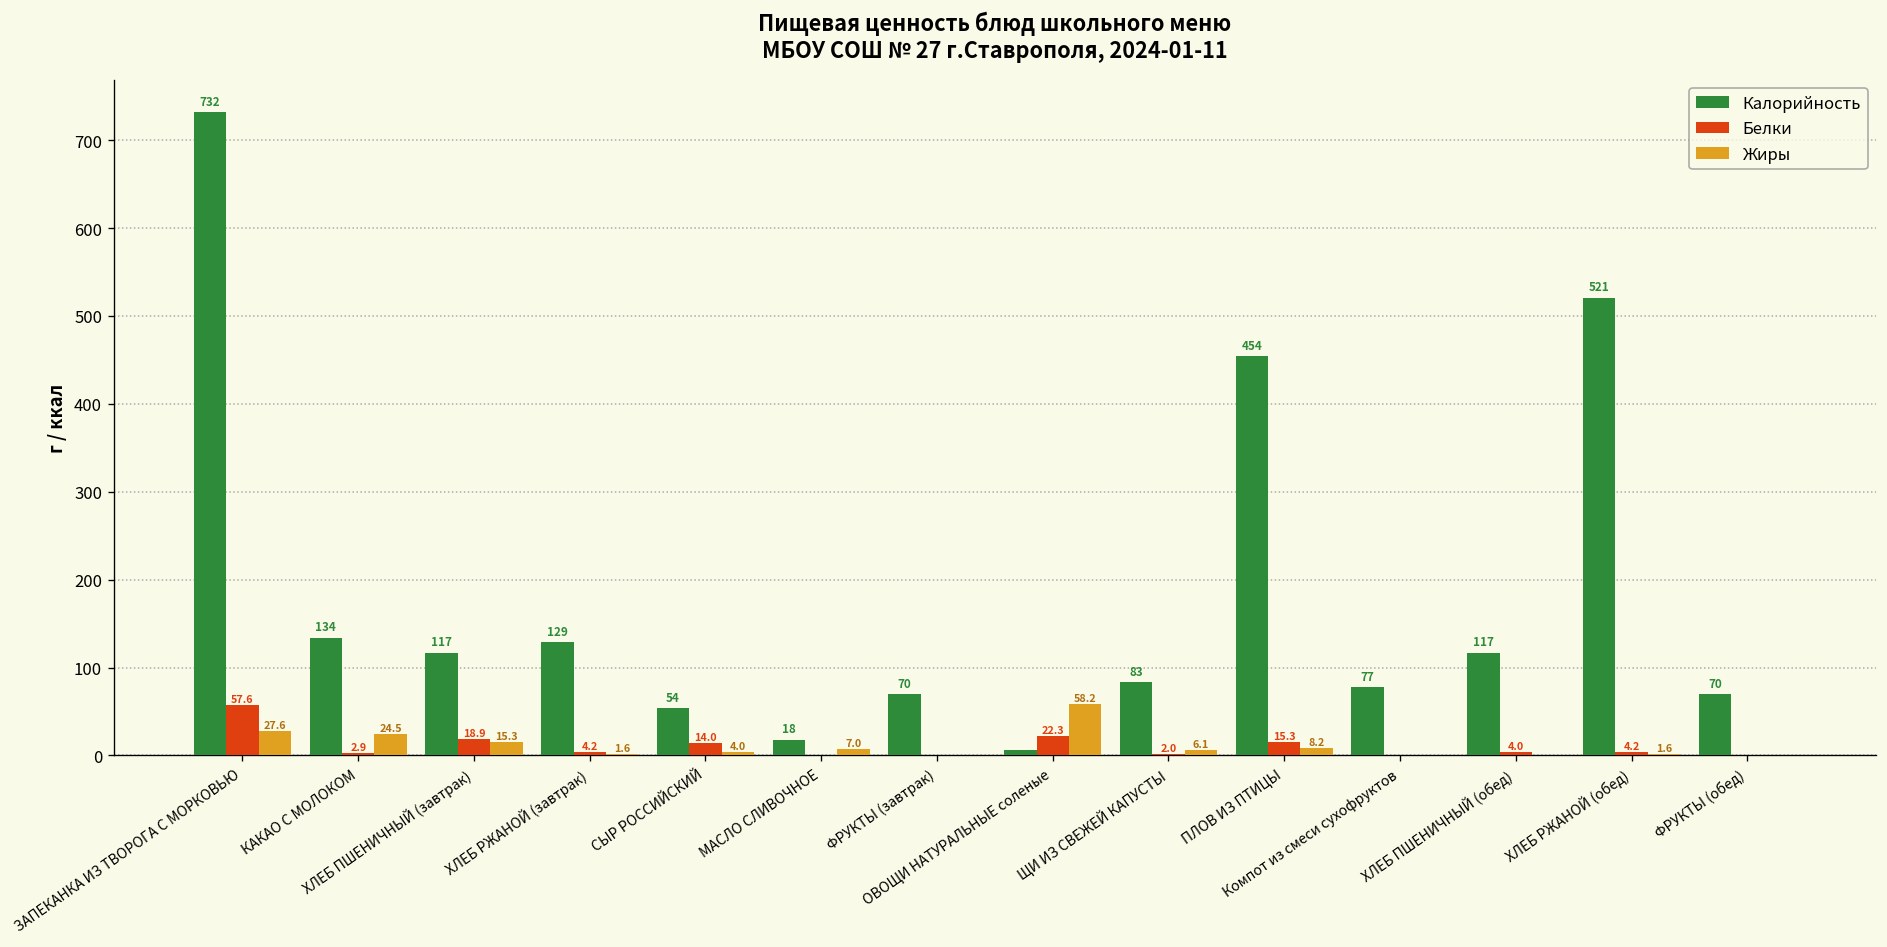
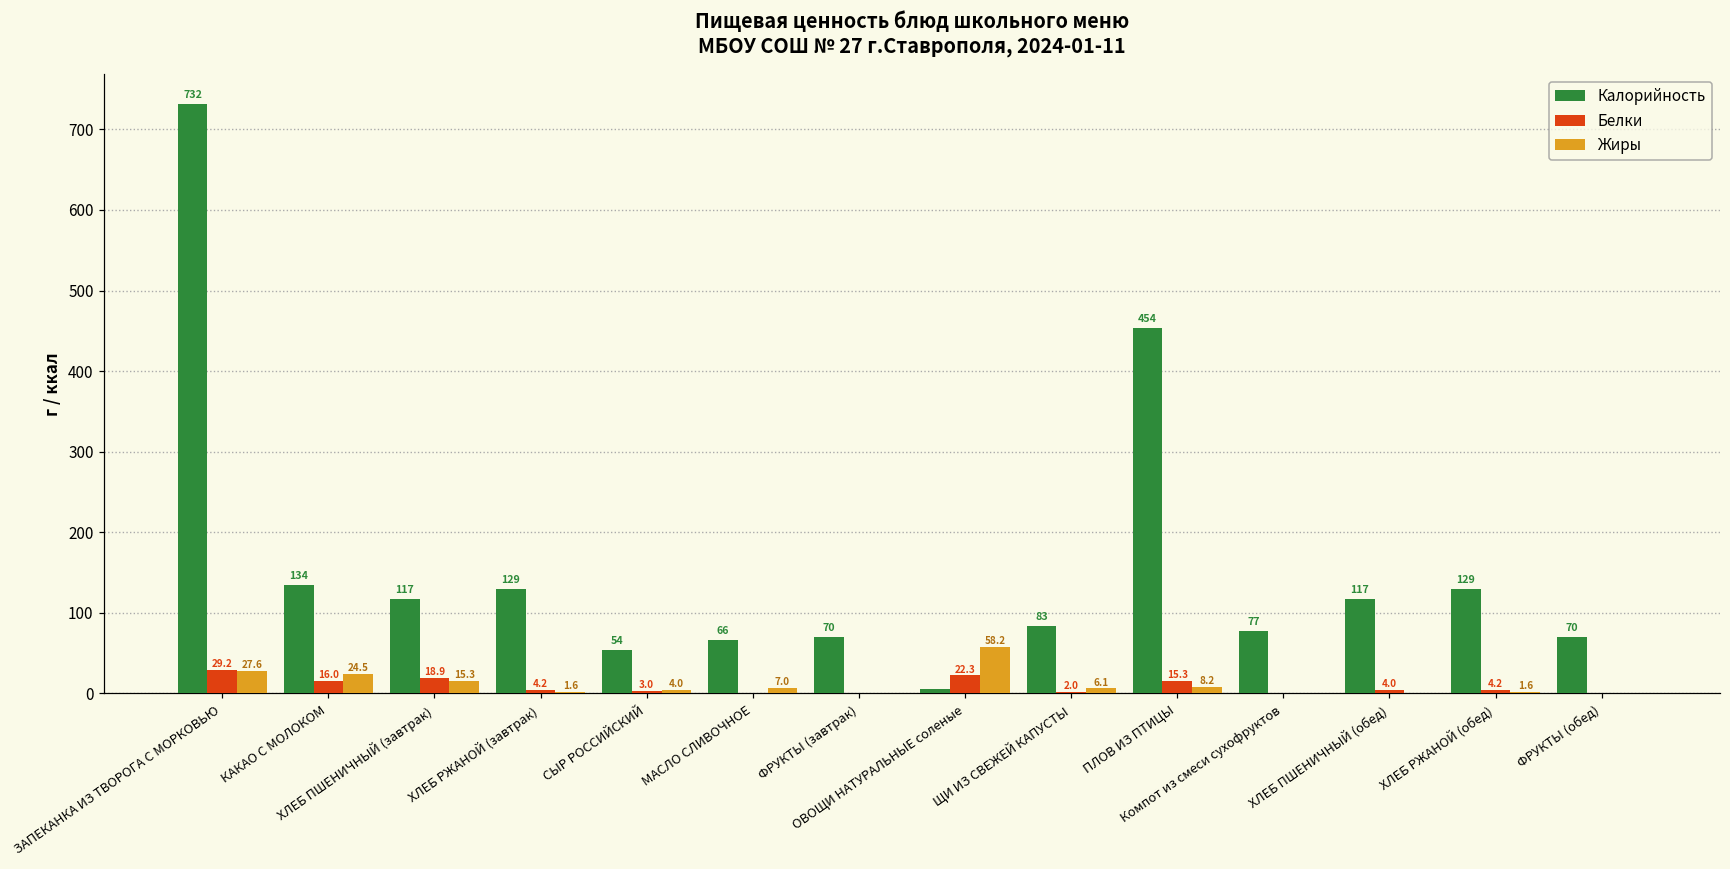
  {
    "Калорийность": {
      "ЗАПЕКАНКА ИЗ ТВОРОГА С МОРКОВЬЮ": 732,
      "КАКАО С МОЛОКОМ": 134,
      "ХЛЕБ ПШЕНИЧНЫЙ (завтрак)": 117,
      "ХЛЕБ РЖАНОЙ (завтрак)": 129,
      "СЫР РОССИЙСКИЙ": 54,
-     "МАСЛО СЛИВОЧНОЕ": 18,
+     "МАСЛО СЛИВОЧНОЕ": 66,
      "ФРУКТЫ (завтрак)": 70,
      "ЩИ ИЗ СВЕЖЕЙ КАПУСТЫ": 83,
      "ПЛОВ ИЗ ПТИЦЫ": 454,
      "Компот из смеси сухофруктов": 77,
      "ХЛЕБ ПШЕНИЧНЫЙ (обед)": 117,
-     "ХЛЕБ РЖАНОЙ (обед)": 521,
+     "ХЛЕБ РЖАНОЙ (обед)": 129,
      "ФРУКТЫ (обед)": 70
    },
    "Белки": {
-     "ЗАПЕКАНКА ИЗ ТВОРОГА С МОРКОВЬЮ": 57.6,
-     "КАКАО С МОЛОКОМ": 2.9,
+     "ЗАПЕКАНКА ИЗ ТВОРОГА С МОРКОВЬЮ": 29.2,
+     "КАКАО С МОЛОКОМ": 16.0,
      "ХЛЕБ ПШЕНИЧНЫЙ (завтрак)": 18.9,
      "ХЛЕБ РЖАНОЙ (завтрак)": 4.2,
-     "СЫР РОССИЙСКИЙ": 14.0,
+     "СЫР РОССИЙСКИЙ": 3.0,
      "ОВОЩИ НАТУРАЛЬНЫЕ соленые": 22.3,
      "ЩИ ИЗ СВЕЖЕЙ КАПУСТЫ": 2.0,
      "ПЛОВ ИЗ ПТИЦЫ": 15.3,
      "ХЛЕБ ПШЕНИЧНЫЙ (обед)": 4.0,
      "ХЛЕБ РЖАНОЙ (обед)": 4.2
    },
    "Жиры": {
      "ЗАПЕКАНКА ИЗ ТВОРОГА С МОРКОВЬЮ": 27.6,
      "КАКАО С МОЛОКОМ": 24.5,
      "ХЛЕБ ПШЕНИЧНЫЙ (завтрак)": 15.3,
      "ХЛЕБ РЖАНОЙ (завтрак)": 1.6,
      "СЫР РОССИЙСКИЙ": 4.0,
      "МАСЛО СЛИВОЧНОЕ": 7.0,
      "ОВОЩИ НАТУРАЛЬНЫЕ соленые": 58.2,
      "ЩИ ИЗ СВЕЖЕЙ КАПУСТЫ": 6.1,
      "ПЛОВ ИЗ ПТИЦЫ": 8.2,
      "ХЛЕБ РЖАНОЙ (обед)": 1.6
    }
  }
